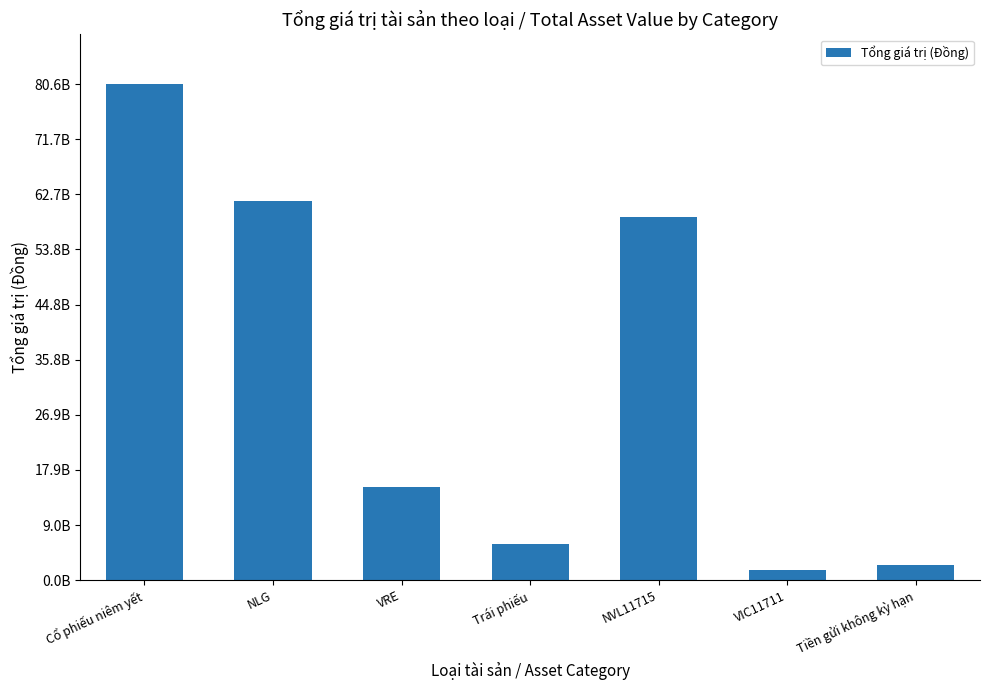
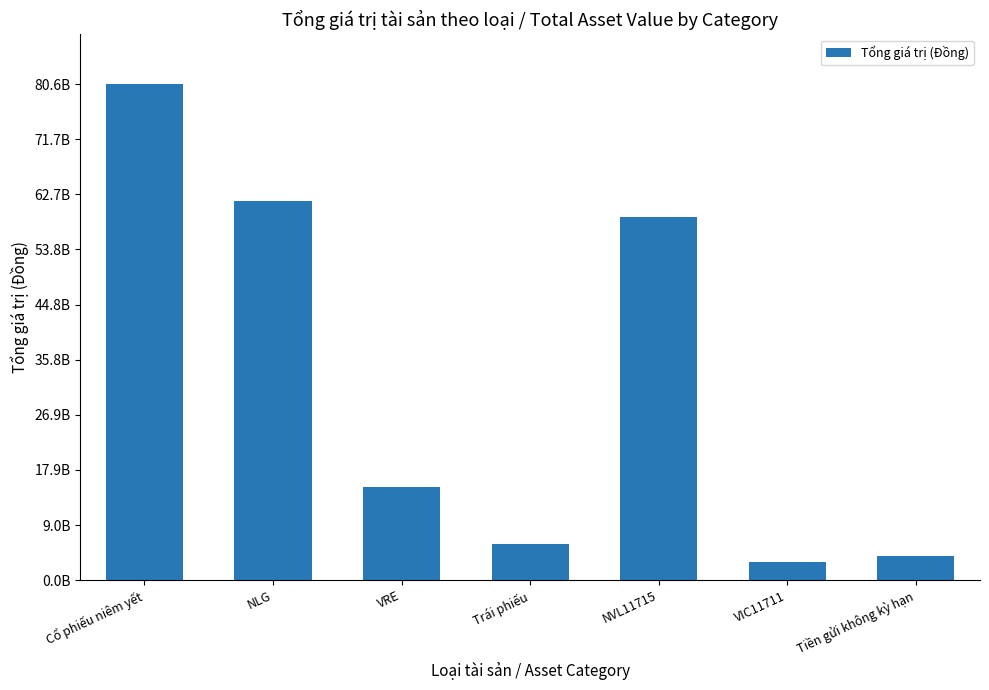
  {
    "Cổ phiếu niêm yết": 81000000000,
    "NLG": 62000000000,
    "VRE": 15000000000,
    "Trái phiếu": 6000000000,
    "NVL11715": 59000000000,
-   "VIC11711": 2000000000,
-   "Tiền gửi không kỳ hạn": 2000000000
+   "VIC11711": 3000000000,
+   "Tiền gửi không kỳ hạn": 4000000000
  }
